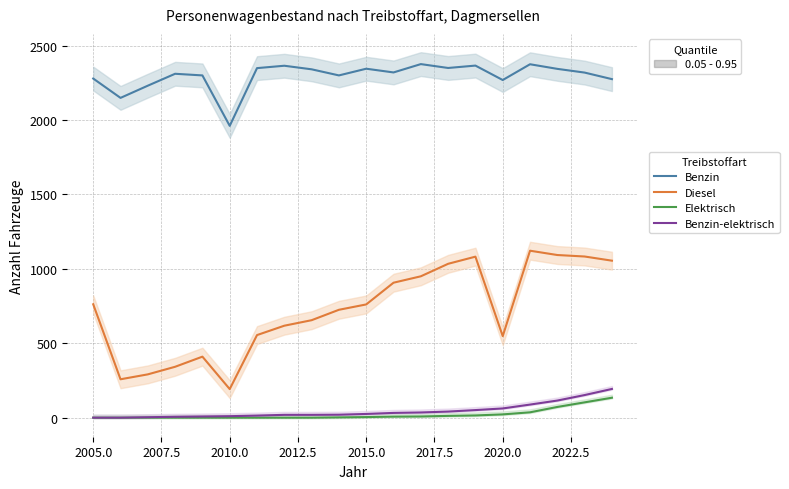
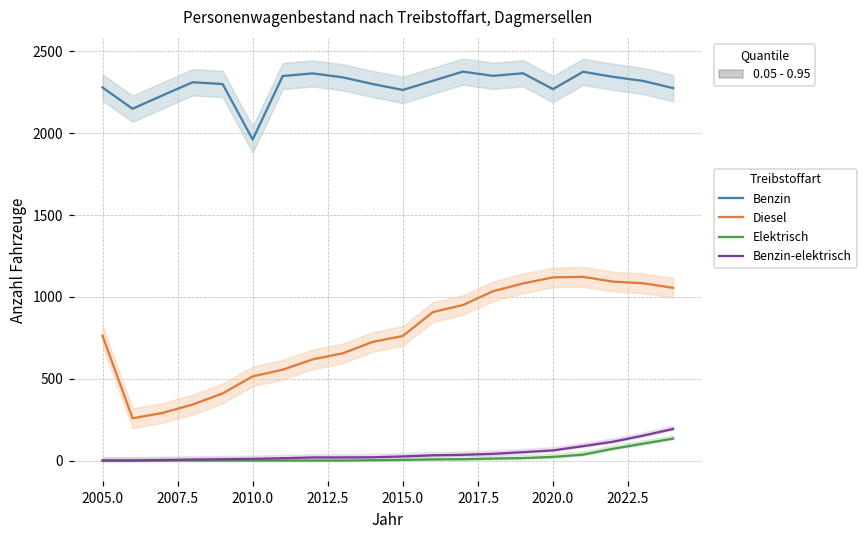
  {
    "Benzin": {
      "2005.0": 2280,
      "2010.0": 1960,
-     "2015.0": 2350,
+     "2015.0": 2260,
      "2020.0": 2270
    },
    "Diesel": {
      "2005.0": 760,
-     "2010.0": 190,
+     "2010.0": 510,
      "2015.0": 760,
-     "2020.0": 550
+     "2020.0": 1120
    },
    "Elektrisch": {
      "2015.0": 0,
      "2020.0": 20
    },
    "Benzin-elektrisch": {
      "2020.0": 60
    }
  }
